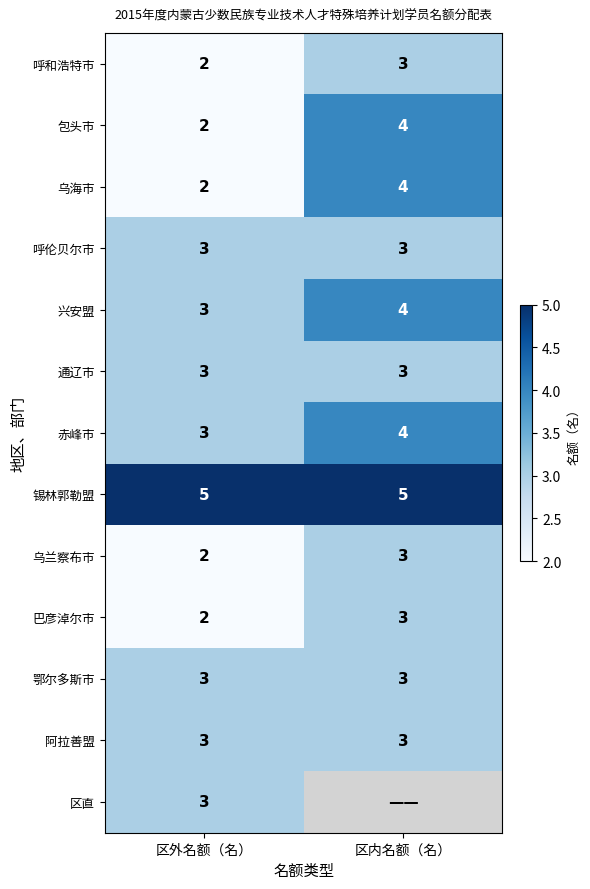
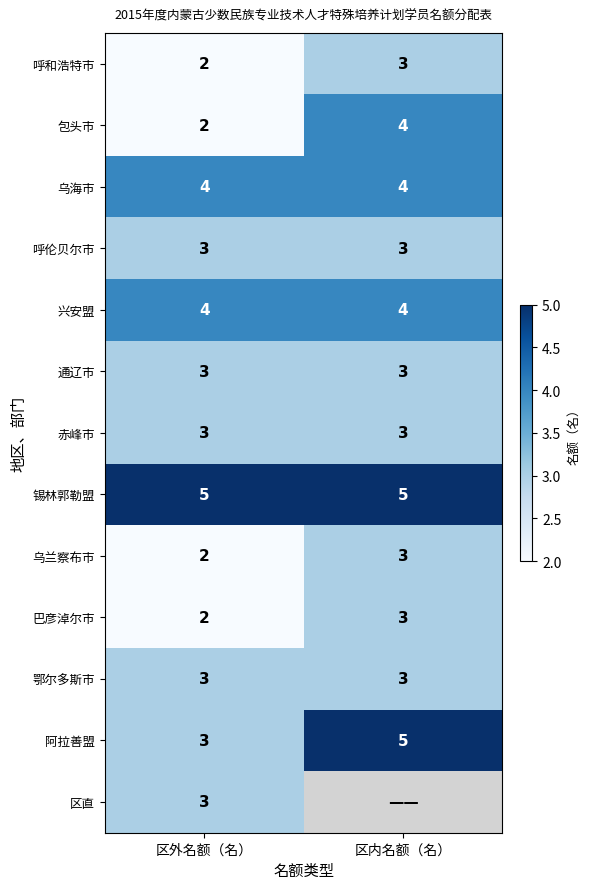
  {
    "呼和浩特市": {
      "区外名额（名）": 2,
      "区内名额（名）": 3
    },
    "包头市": {
      "区外名额（名）": 2,
      "区内名额（名）": 4
    },
    "乌海市": {
-     "区外名额（名）": 2,
+     "区外名额（名）": 4,
      "区内名额（名）": 4
    },
    "呼伦贝尔市": {
      "区外名额（名）": 3,
      "区内名额（名）": 3
    },
    "兴安盟": {
-     "区外名额（名）": 3,
+     "区外名额（名）": 4,
      "区内名额（名）": 4
    },
    "通辽市": {
      "区外名额（名）": 3,
      "区内名额（名）": 3
    },
    "赤峰市": {
      "区外名额（名）": 3,
-     "区内名额（名）": 4
+     "区内名额（名）": 3
    },
    "锡林郭勒盟": {
      "区外名额（名）": 5,
      "区内名额（名）": 5
    },
    "乌兰察布市": {
      "区外名额（名）": 2,
      "区内名额（名）": 3
    },
    "巴彦淖尔市": {
      "区外名额（名）": 2,
      "区内名额（名）": 3
    },
    "鄂尔多斯市": {
      "区外名额（名）": 3,
      "区内名额（名）": 3
    },
    "阿拉善盟": {
      "区外名额（名）": 3,
-     "区内名额（名）": 3
+     "区内名额（名）": 5
    },
    "区直": {
      "区外名额（名）": 3
    }
  }
